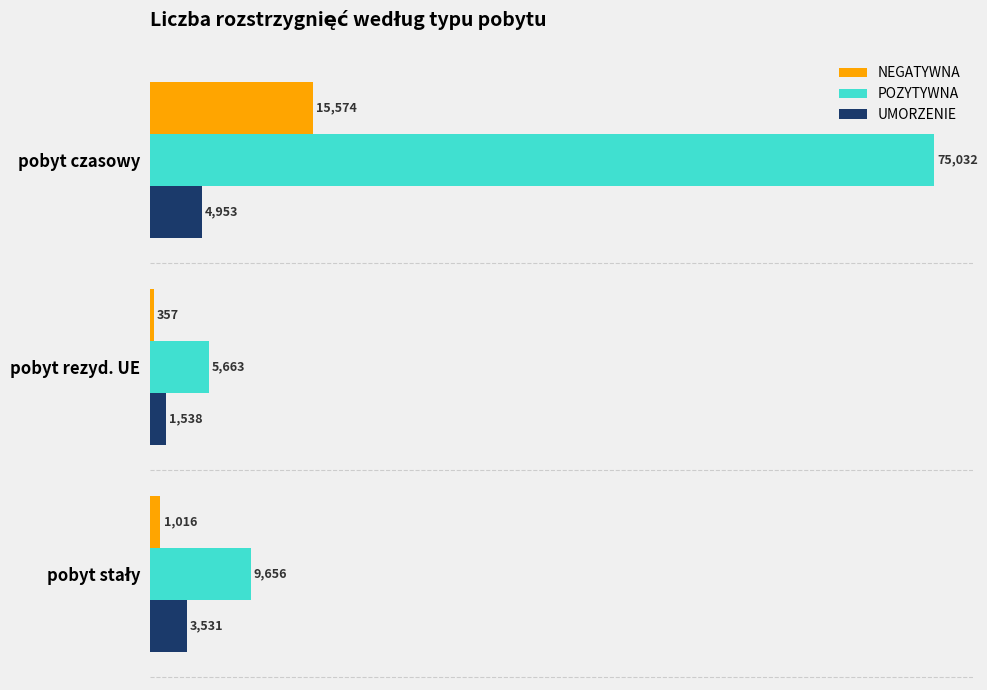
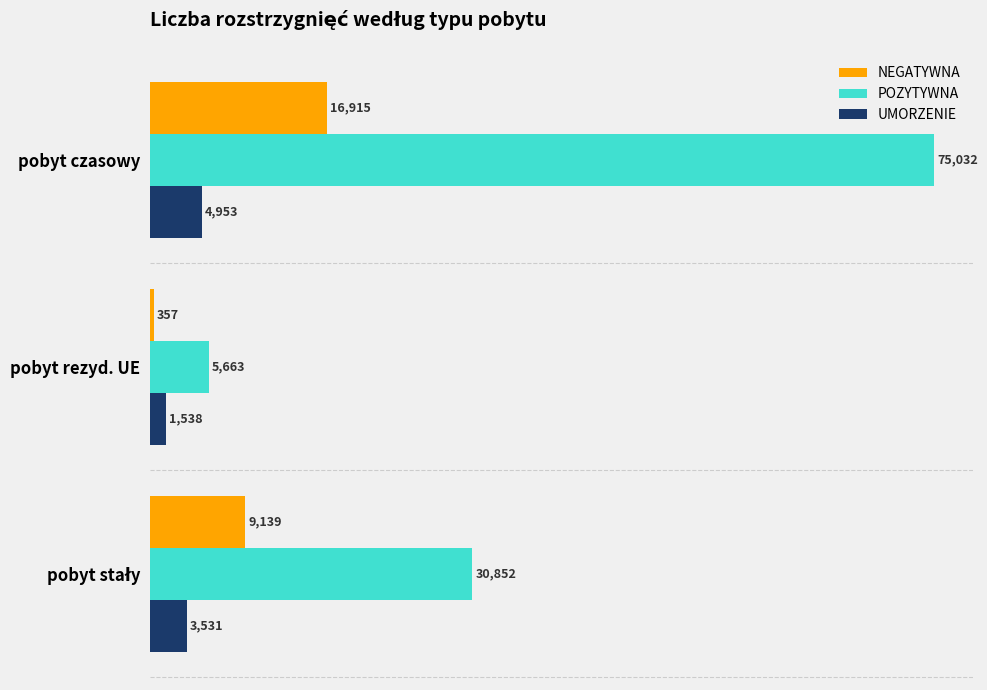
  {
    "NEGATYWNA": {
-     "pobyt czasowy": "15,574",
+     "pobyt czasowy": "16,915",
      "pobyt rezyd. UE": "357",
-     "pobyt stały": "1,016"
+     "pobyt stały": "9,139"
    },
    "POZYTYWNA": {
      "pobyt czasowy": "75,032",
      "pobyt rezyd. UE": "5,663",
-     "pobyt stały": "9,656"
+     "pobyt stały": "30,852"
    },
    "UMORZENIE": {
      "pobyt czasowy": "4,953",
      "pobyt rezyd. UE": "1,538",
      "pobyt stały": "3,531"
    }
  }
